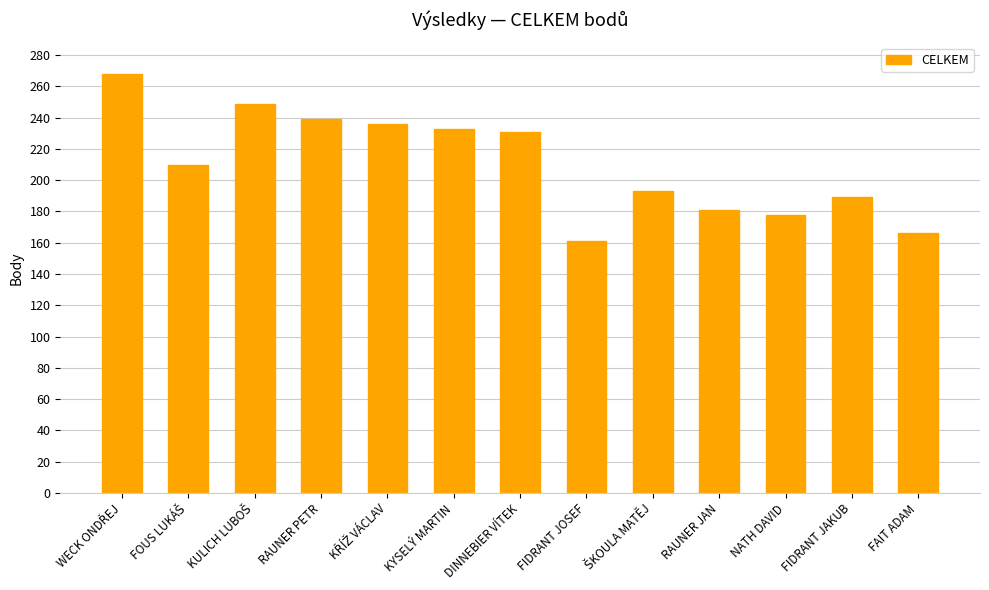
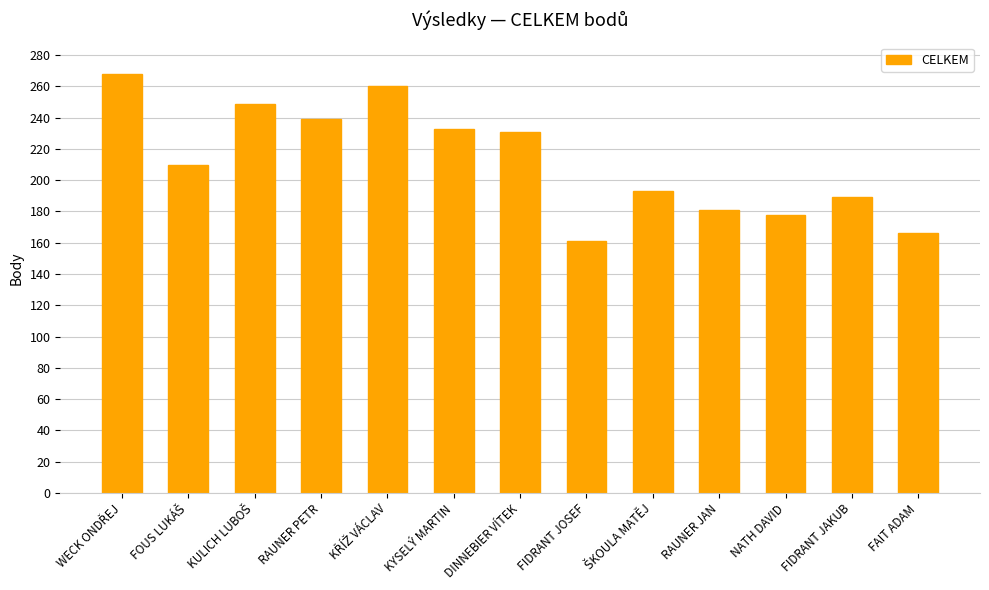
  {
    "WECK ONDŘEJ": 268,
    "FOUS LUKÁŠ": 210,
    "KULICH LUBOŠ": 249,
    "RAUNER PETR": 239,
-   "KŘÍŽ VÁCLAV": 236,
+   "KŘÍŽ VÁCLAV": 260,
    "KYSELÝ MARTIN": 233,
    "DINNEBIER VÍTEK": 231,
    "FIDRANT JOSEF": 161,
    "ŠKOULA MATĚJ": 193,
    "RAUNER JAN": 181,
    "NATH DAVID": 178,
    "FIDRANT JAKUB": 189,
    "FAIT ADAM": 166
  }
